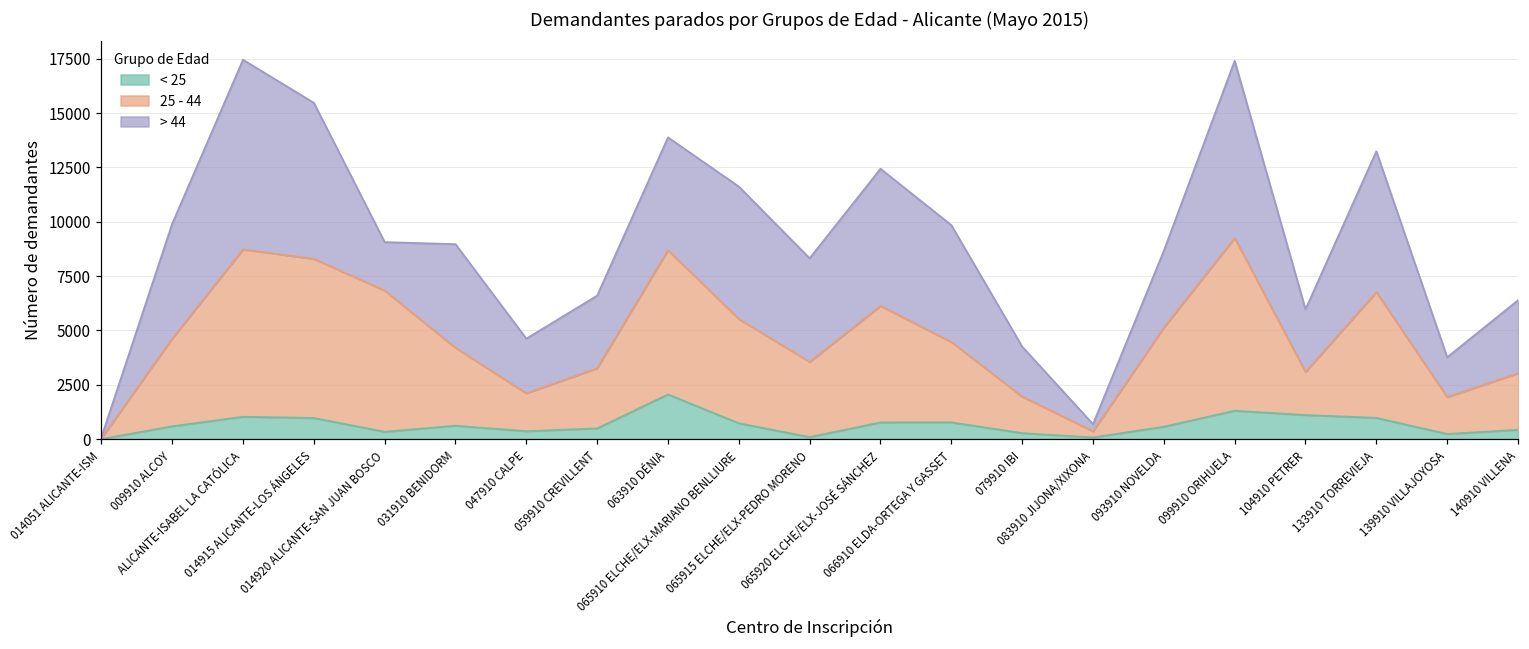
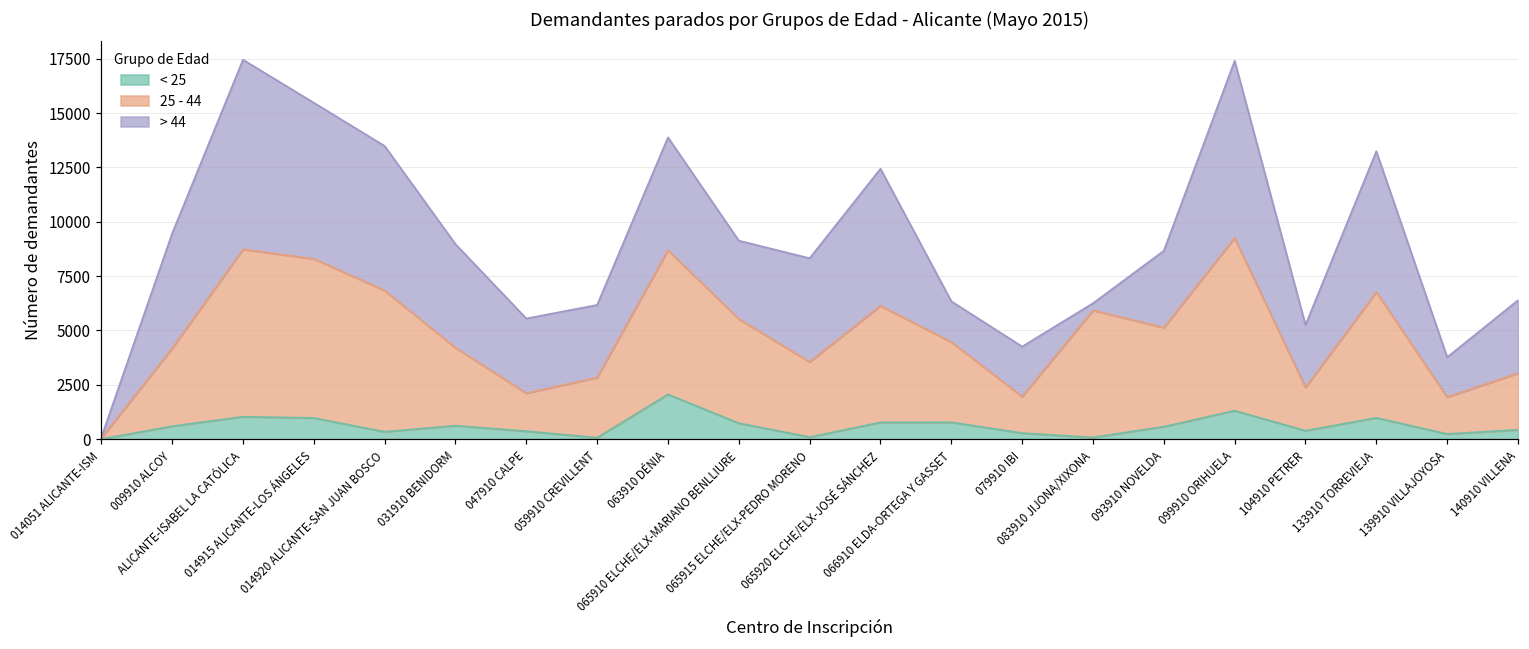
  {
    "< 25": {
      "009910 ALCOY": 600,
      "ALICANTE-ISABEL LA CATÓLICA": 1000,
      "014915 ALICANTE-LOS ÁNGELES": 1000,
      "014920 ALICANTE-SAN JUAN BOSCO": 300,
      "031910 BENIDORM": 600,
      "047910 CALPE": 400,
-     "059910 CREVILLENT": 500,
+     "059910 CREVILLENT": 100,
      "063910 DÉNIA": 2100,
      "065910 ELCHE/ELX-MARIANO BENLLIURE": 700,
      "065915 ELCHE/ELX-PEDRO MORENO": 100,
      "065920 ELCHE/ELX-JOSÉ SÁNCHEZ": 800,
      "066910 ELDA-ORTEGA Y GASSET": 800,
      "079910 IBI": 300,
      "083910 JIJONA/XIXONA": 100,
      "093910 NOVELDA": 600,
      "099910 ORIHUELA": 1300,
-     "104910 PETRER": 1100,
+     "104910 PETRER": 400,
      "133910 TORREVIEJA": 1000,
      "139910 VILLAJOYOSA": 200,
      "140910 VILLENA": 400
    },
    "25 - 44": {
-     "009910 ALCOY": 4000,
+     "009910 ALCOY": 3600,
      "ALICANTE-ISABEL LA CATÓLICA": 7700,
      "014915 ALICANTE-LOS ÁNGELES": 7300,
      "014920 ALICANTE-SAN JUAN BOSCO": 6500,
      "031910 BENIDORM": 3600,
      "047910 CALPE": 1700,
      "059910 CREVILLENT": 2800,
      "063910 DÉNIA": 6600,
      "065910 ELCHE/ELX-MARIANO BENLLIURE": 4800,
      "065915 ELCHE/ELX-PEDRO MORENO": 3500,
      "065920 ELCHE/ELX-JOSÉ SÁNCHEZ": 5400,
      "066910 ELDA-ORTEGA Y GASSET": 3700,
      "079910 IBI": 1700,
-     "083910 JIJONA/XIXONA": 300,
+     "083910 JIJONA/XIXONA": 5800,
      "093910 NOVELDA": 4600,
      "099910 ORIHUELA": 7900,
      "104910 PETRER": 2000,
      "133910 TORREVIEJA": 5800,
      "139910 VILLAJOYOSA": 1700,
      "140910 VILLENA": 2600
    },
    "> 44": {
      "009910 ALCOY": 5300,
      "ALICANTE-ISABEL LA CATÓLICA": 8700,
      "014915 ALICANTE-LOS ÁNGELES": 7200,
-     "014920 ALICANTE-SAN JUAN BOSCO": 2200,
+     "014920 ALICANTE-SAN JUAN BOSCO": 6600,
      "031910 BENIDORM": 4800,
-     "047910 CALPE": 2500,
+     "047910 CALPE": 3400,
      "059910 CREVILLENT": 3300,
      "063910 DÉNIA": 5200,
-     "065910 ELCHE/ELX-MARIANO BENLLIURE": 6100,
+     "065910 ELCHE/ELX-MARIANO BENLLIURE": 3600,
      "065915 ELCHE/ELX-PEDRO MORENO": 4800,
      "065920 ELCHE/ELX-JOSÉ SÁNCHEZ": 6300,
-     "066910 ELDA-ORTEGA Y GASSET": 5400,
+     "066910 ELDA-ORTEGA Y GASSET": 1900,
      "079910 IBI": 2300,
      "083910 JIJONA/XIXONA": 300,
      "093910 NOVELDA": 3500,
      "099910 ORIHUELA": 8100,
      "104910 PETRER": 2900,
      "133910 TORREVIEJA": 6500,
      "139910 VILLAJOYOSA": 1800,
      "140910 VILLENA": 3400
    }
  }
